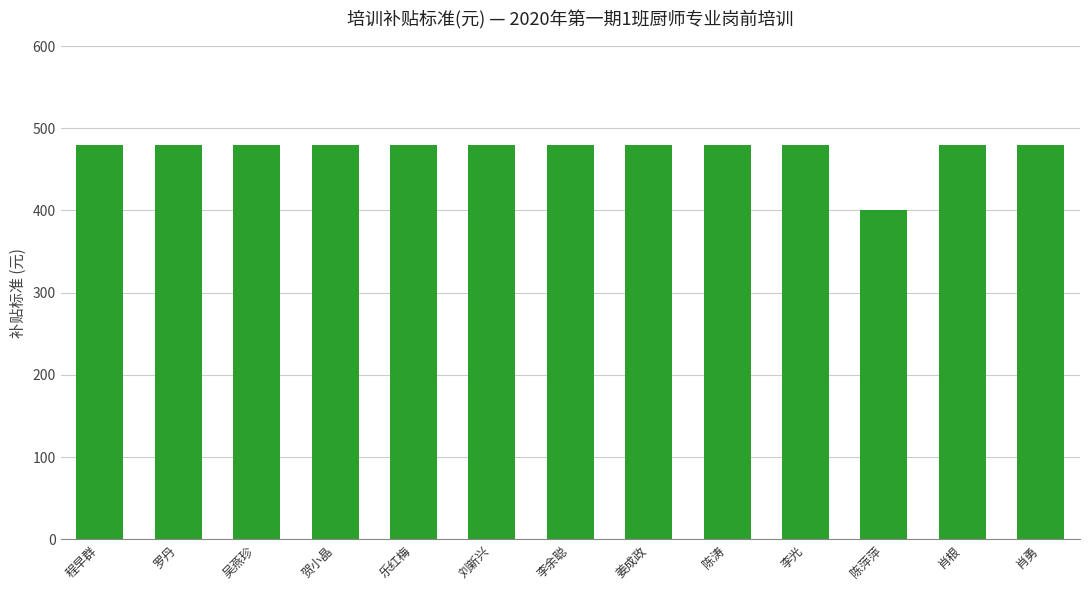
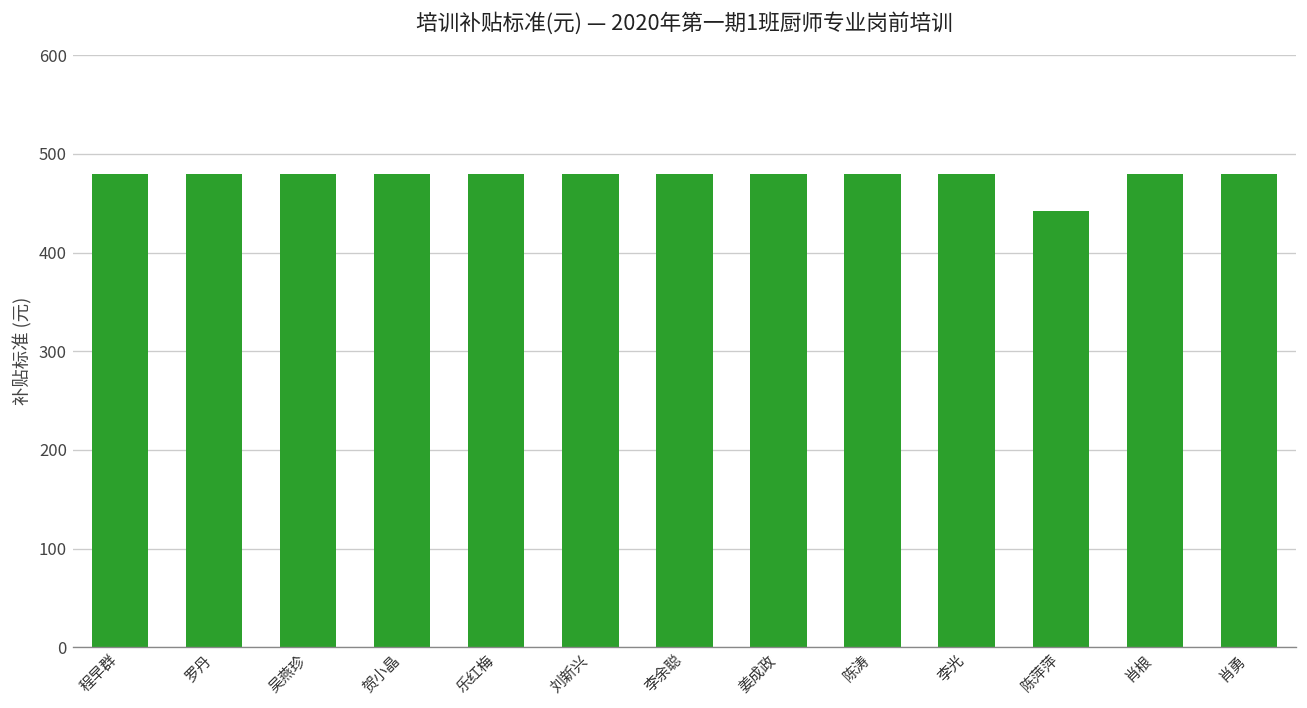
  {
    "程早群": 480,
    "罗丹": 480,
    "吴燕珍": 480,
    "贺小晶": 480,
    "乐红梅": 480,
    "刘新兴": 480,
    "李余聪": 480,
    "姜成政": 480,
    "陈涛": 480,
    "李光": 480,
-   "陈萍萍": 400,
+   "陈萍萍": 440,
    "肖根": 480,
    "肖勇": 480
  }
